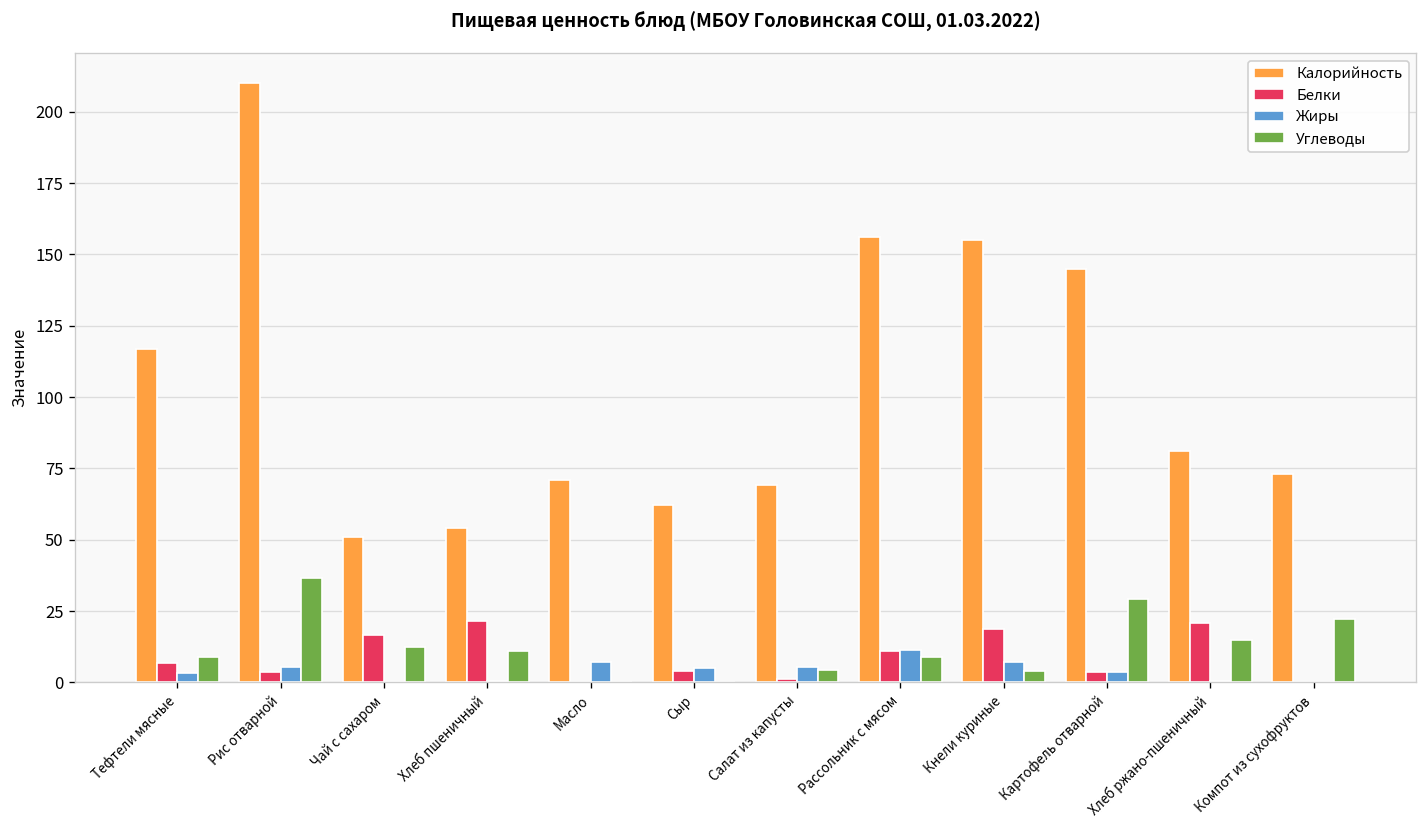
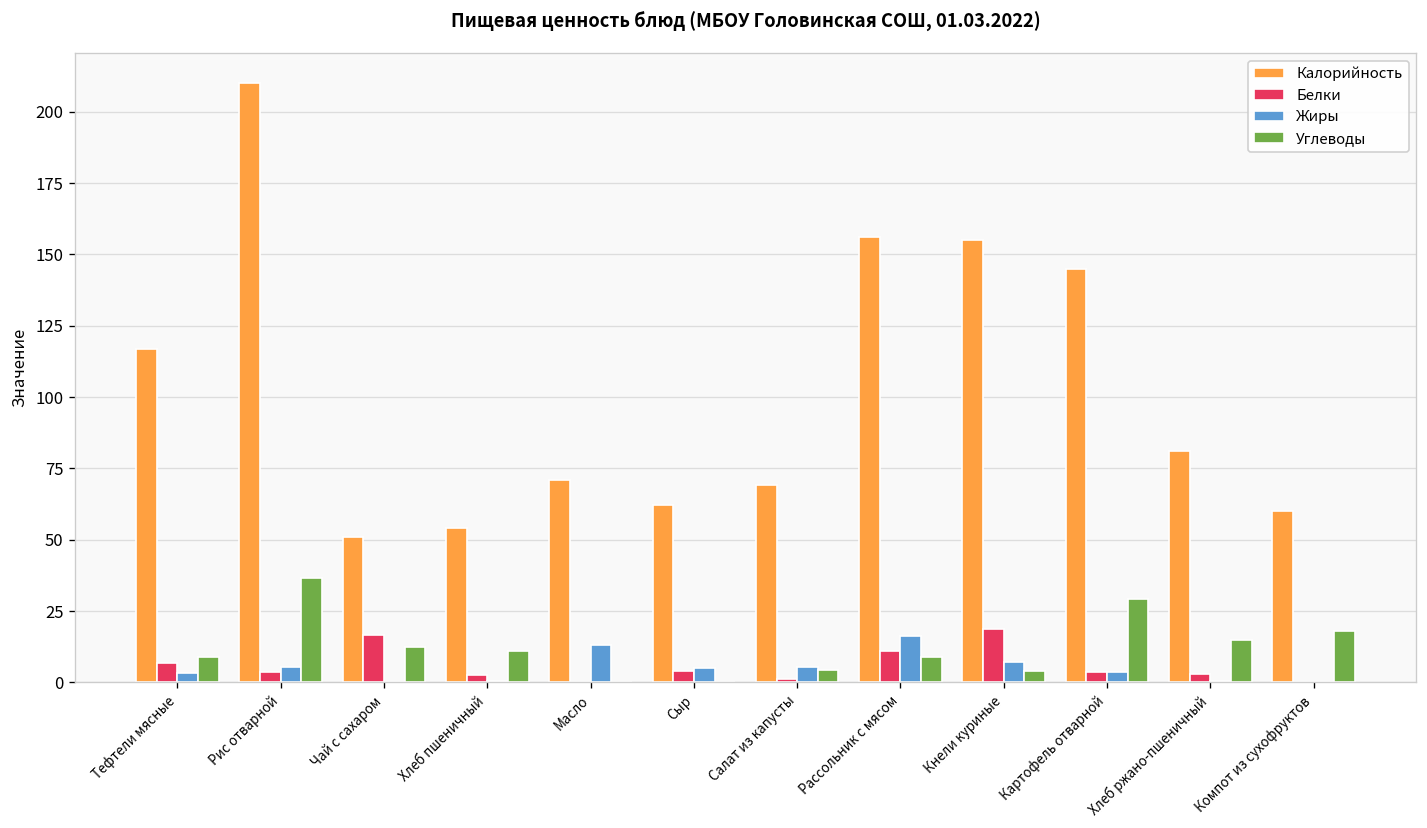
  {
    "Калорийность": {
      "Тефтели мясные": 117,
      "Рис отварной": 210,
      "Чай с сахаром": 51,
      "Хлеб пшеничный": 54,
      "Масло": 71,
      "Сыр": 62,
      "Салат из капусты": 69,
      "Рассольник с мясом": 156,
      "Кнели куриные": 155,
      "Картофель отварной": 145,
      "Хлеб ржано-пшеничный": 81,
-     "Компот из сухофруктов": 73
+     "Компот из сухофруктов": 60
    },
    "Белки": {
      "Тефтели мясные": 7,
      "Рис отварной": 4,
      "Чай с сахаром": 17,
-     "Хлеб пшеничный": 21,
+     "Хлеб пшеничный": 3,
      "Сыр": 4,
      "Салат из капусты": 1,
      "Рассольник с мясом": 11,
      "Кнели куриные": 19,
      "Картофель отварной": 4,
-     "Хлеб ржано-пшеничный": 21,
+     "Хлеб ржано-пшеничный": 3,
      "Компот из сухофруктов": 0
    },
    "Жиры": {
      "Тефтели мясные": 3,
      "Рис отварной": 5,
-     "Масло": 7,
+     "Масло": 13,
      "Сыр": 5,
      "Салат из капусты": 5,
-     "Рассольник с мясом": 11,
+     "Рассольник с мясом": 16,
      "Кнели куриные": 7,
      "Картофель отварной": 4,
      "Компот из сухофруктов": 0
    },
    "Углеводы": {
      "Тефтели мясные": 9,
      "Рис отварной": 37,
      "Чай с сахаром": 12,
      "Хлеб пшеничный": 11,
      "Сыр": 0,
      "Салат из капусты": 4,
      "Рассольник с мясом": 9,
      "Кнели куриные": 4,
      "Картофель отварной": 29,
      "Хлеб ржано-пшеничный": 15,
-     "Компот из сухофруктов": 22
+     "Компот из сухофруктов": 18
    }
  }
